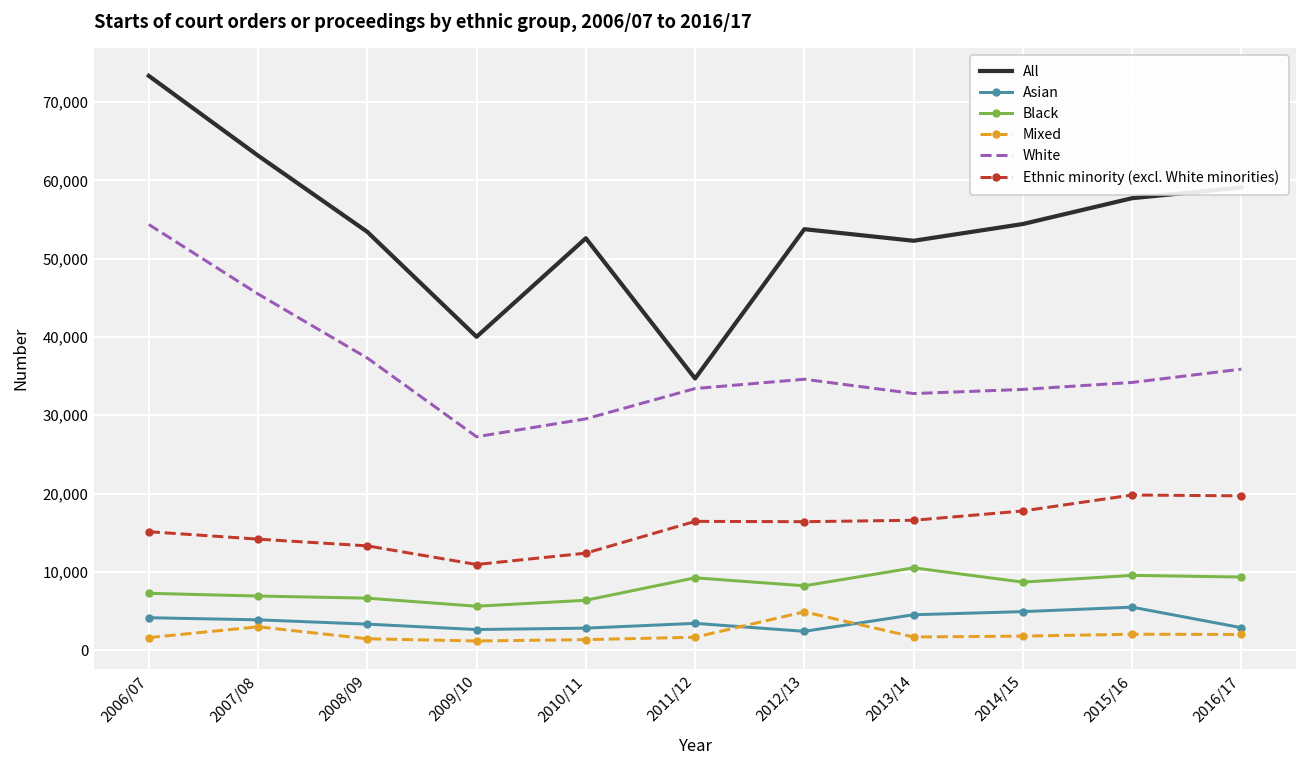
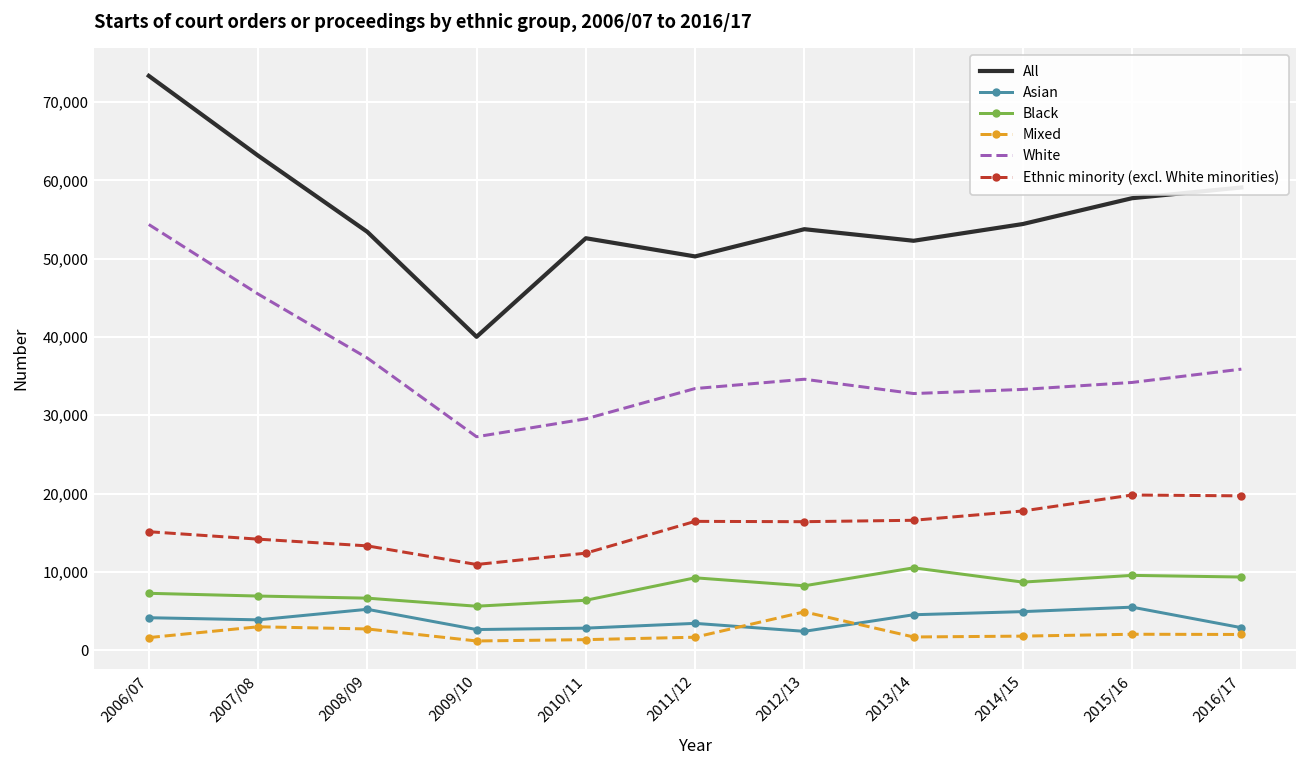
  {
    "All": {
      "2006/07": "73,000",
      "2007/08": "63,000",
      "2008/09": "53,000",
      "2009/10": "40,000",
      "2010/11": "53,000",
-     "2011/12": "35,000",
+     "2011/12": "50,000",
      "2012/13": "54,000",
      "2013/14": "52,000",
      "2014/15": "54,000"
    },
    "Asian": {
      "2006/07": "4,000",
      "2007/08": "4,000",
-     "2008/09": "3,000",
+     "2008/09": "5,000",
      "2009/10": "3,000",
      "2010/11": "3,000",
      "2011/12": "3,000",
      "2012/13": "2,000",
      "2013/14": "5,000",
      "2014/15": "5,000",
      "2015/16": "5,000",
      "2016/17": "3,000"
    },
    "Black": {
      "2006/07": "7,000",
      "2007/08": "7,000",
      "2008/09": "7,000",
      "2009/10": "6,000",
      "2010/11": "6,000",
      "2011/12": "9,000",
      "2012/13": "8,000",
      "2013/14": "11,000",
      "2014/15": "9,000",
      "2015/16": "10,000",
      "2016/17": "9,000"
    },
    "Mixed": {
      "2006/07": "2,000",
      "2007/08": "3,000",
-     "2008/09": "1,000",
+     "2008/09": "3,000",
      "2009/10": "1,000",
      "2010/11": "1,000",
      "2011/12": "2,000",
      "2012/13": "5,000",
      "2013/14": "2,000",
      "2014/15": "2,000",
      "2015/16": "2,000",
      "2016/17": "2,000"
    },
    "White": {
      "2006/07": "54,000",
      "2007/08": "45,000",
      "2008/09": "37,000",
      "2009/10": "27,000",
      "2010/11": "30,000",
      "2011/12": "33,000",
      "2012/13": "35,000",
      "2013/14": "33,000",
      "2014/15": "33,000",
      "2015/16": "34,000",
      "2016/17": "36,000"
    },
    "Ethnic minority (excl. White minorities)": {
      "2006/07": "15,000",
      "2007/08": "14,000",
      "2008/09": "13,000",
      "2009/10": "11,000",
      "2010/11": "12,000",
      "2011/12": "16,000",
      "2012/13": "16,000",
      "2013/14": "17,000",
      "2014/15": "18,000",
      "2015/16": "20,000",
      "2016/17": "20,000"
    }
  }
